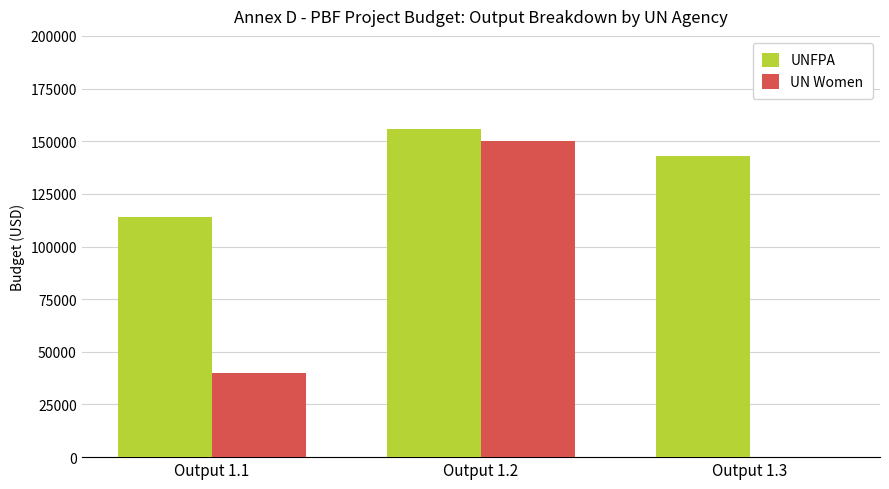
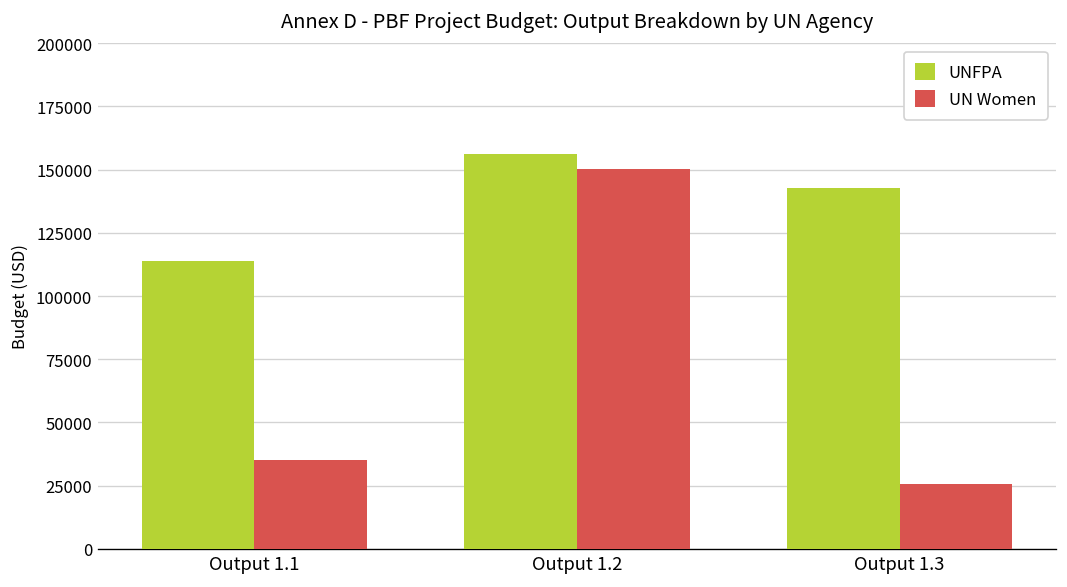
  {
    "UNFPA": {
      "Output 1.1": 114000,
      "Output 1.2": 156000,
      "Output 1.3": 143000
    },
    "UN Women": {
-     "Output 1.1": 40000,
+     "Output 1.1": 35000,
      "Output 1.2": 150000,
-     "Output 1.3": 0
+     "Output 1.3": 26000
    }
  }
